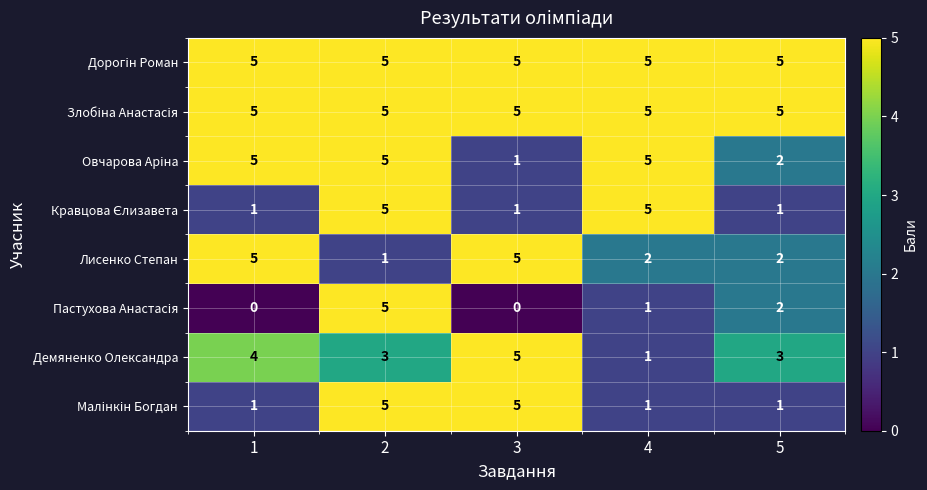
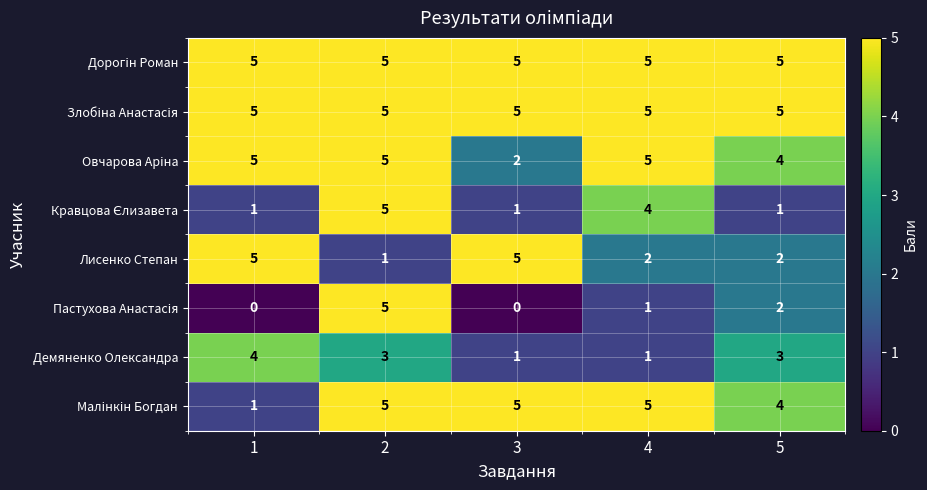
  {
    "Дорогін Роман": {
      "1": 5,
      "2": 5,
      "3": 5,
      "4": 5,
      "5": 5
    },
    "Злобіна Анастасія": {
      "1": 5,
      "2": 5,
      "3": 5,
      "4": 5,
      "5": 5
    },
    "Овчарова Аріна": {
      "1": 5,
      "2": 5,
-     "3": 1,
+     "3": 2,
      "4": 5,
-     "5": 2
+     "5": 4
    },
    "Кравцова Єлизавета": {
      "1": 1,
      "2": 5,
      "3": 1,
-     "4": 5,
+     "4": 4,
      "5": 1
    },
    "Лисенко Степан": {
      "1": 5,
      "2": 1,
      "3": 5,
      "4": 2,
      "5": 2
    },
    "Пастухова Анастасія": {
      "1": 0,
      "2": 5,
      "3": 0,
      "4": 1,
      "5": 2
    },
    "Демяненко Олександра": {
      "1": 4,
      "2": 3,
-     "3": 5,
+     "3": 1,
      "4": 1,
      "5": 3
    },
    "Малінкін Богдан": {
      "1": 1,
      "2": 5,
      "3": 5,
-     "4": 1,
-     "5": 1
+     "4": 5,
+     "5": 4
    }
  }
